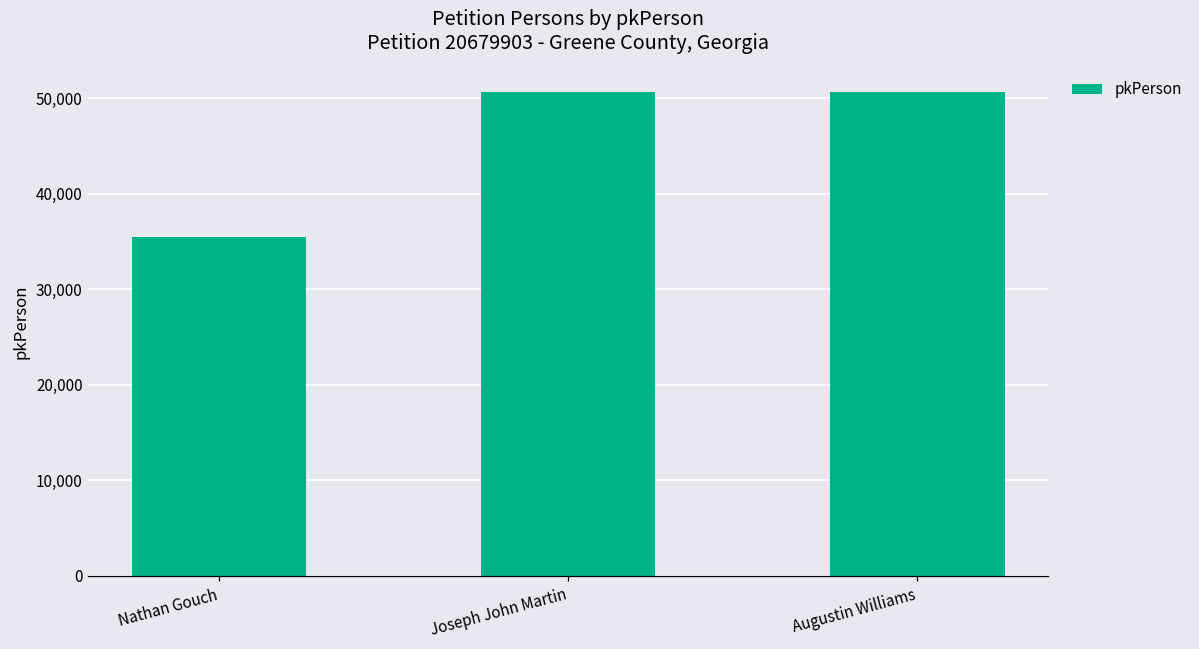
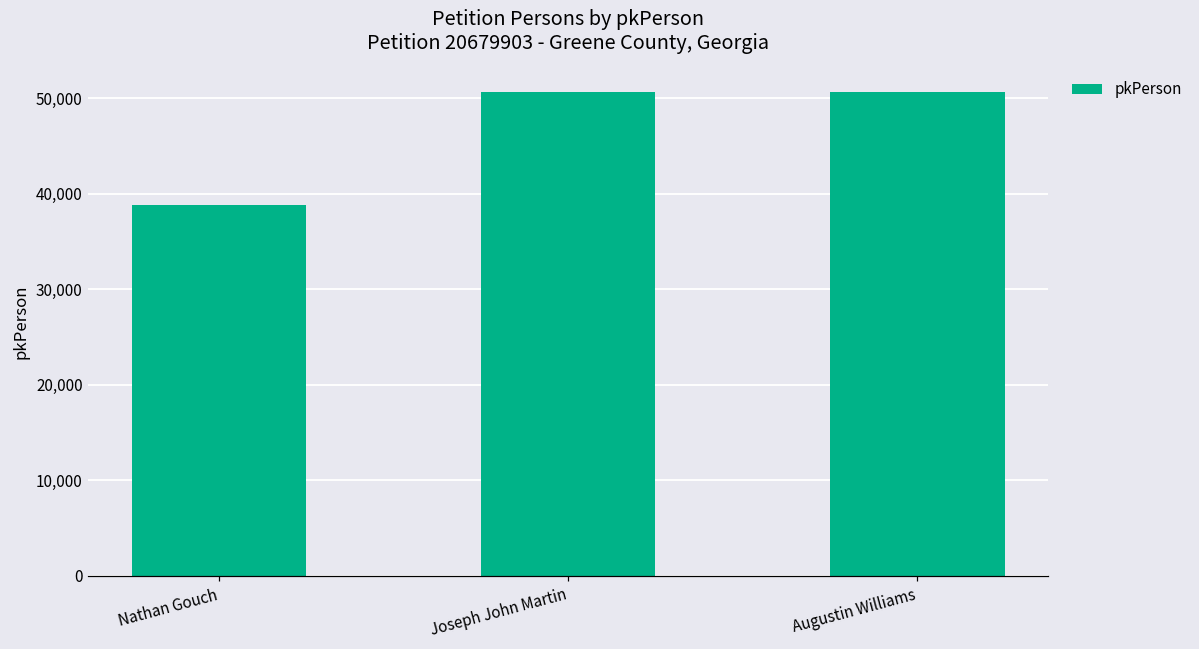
  {
-   "Nathan Gouch": "36,000",
+   "Nathan Gouch": "39,000",
    "Joseph John Martin": "51,000",
    "Augustin Williams": "51,000"
  }
